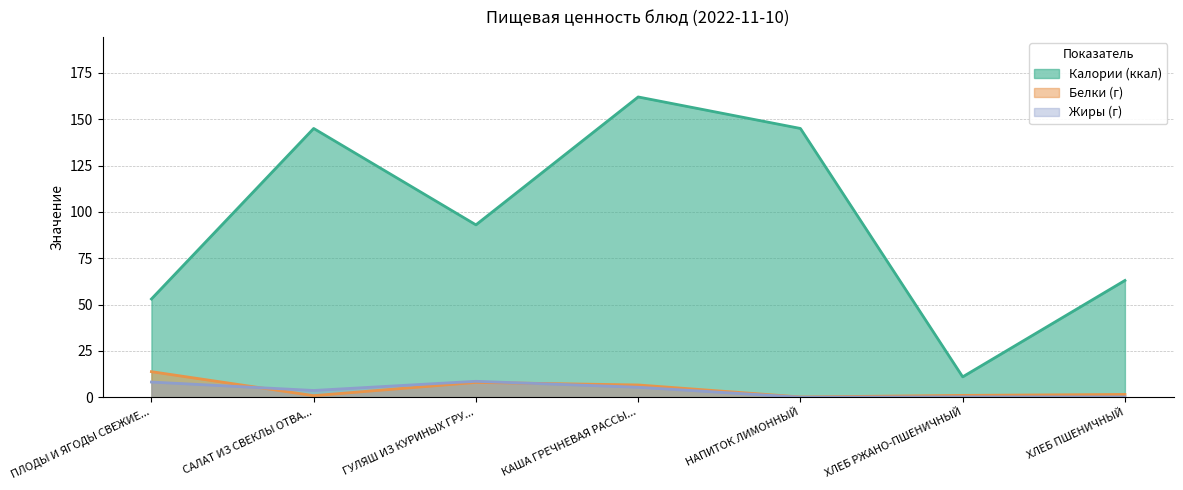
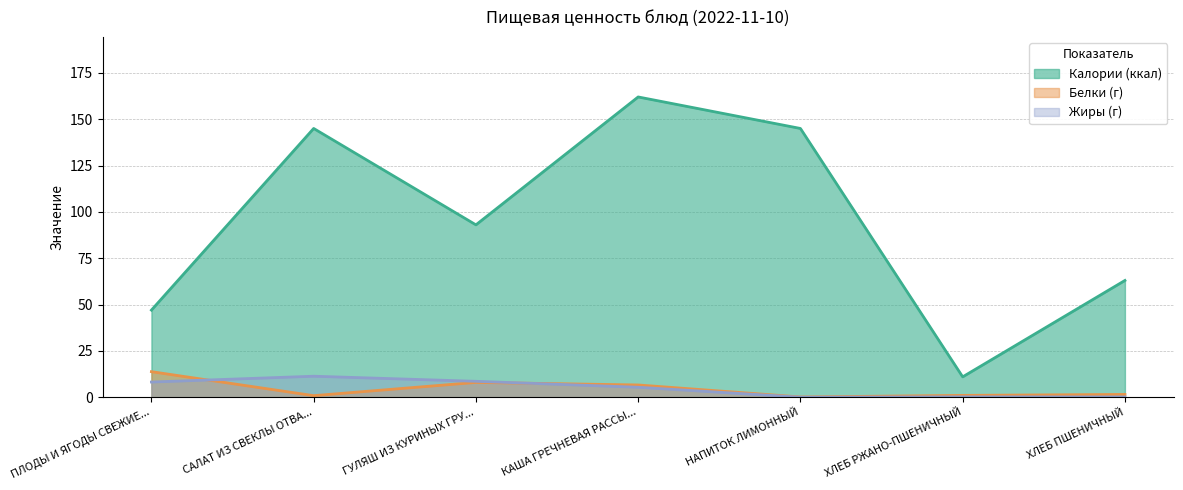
  {
    "Калории (ккал)": {
-     "ПЛОДЫ И ЯГОДЫ СВЕЖИЕ...": 53,
+     "ПЛОДЫ И ЯГОДЫ СВЕЖИЕ...": 47,
      "САЛАТ ИЗ СВЕКЛЫ ОТВА...": 145,
      "ГУЛЯШ ИЗ КУРИНЫХ ГРУ...": 93,
      "КАША ГРЕЧНЕВАЯ РАССЫ...": 162,
      "НАПИТОК ЛИМОННЫЙ": 145,
      "ХЛЕБ РЖАНО-ПШЕНИЧНЫЙ": 11,
      "ХЛЕБ ПШЕНИЧНЫЙ": 63
    },
    "Белки (г)": {
      "ПЛОДЫ И ЯГОДЫ СВЕЖИЕ...": 14,
      "САЛАТ ИЗ СВЕКЛЫ ОТВА...": 1
    },
    "Жиры (г)": {
      "ПЛОДЫ И ЯГОДЫ СВЕЖИЕ...": 8,
-     "САЛАТ ИЗ СВЕКЛЫ ОТВА...": 4
+     "САЛАТ ИЗ СВЕКЛЫ ОТВА...": 11
    }
  }
